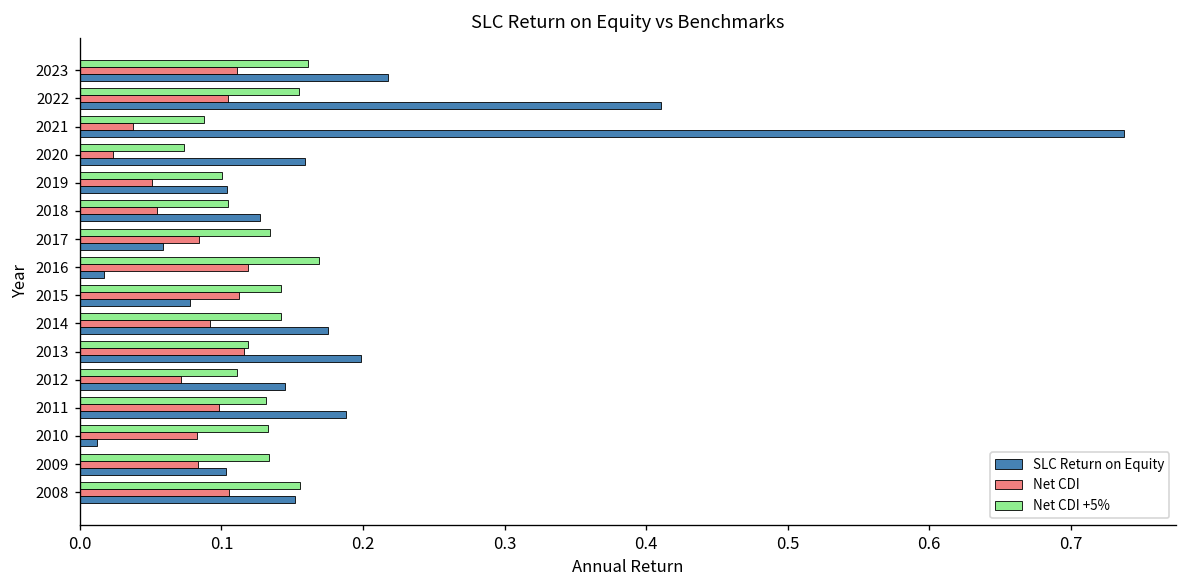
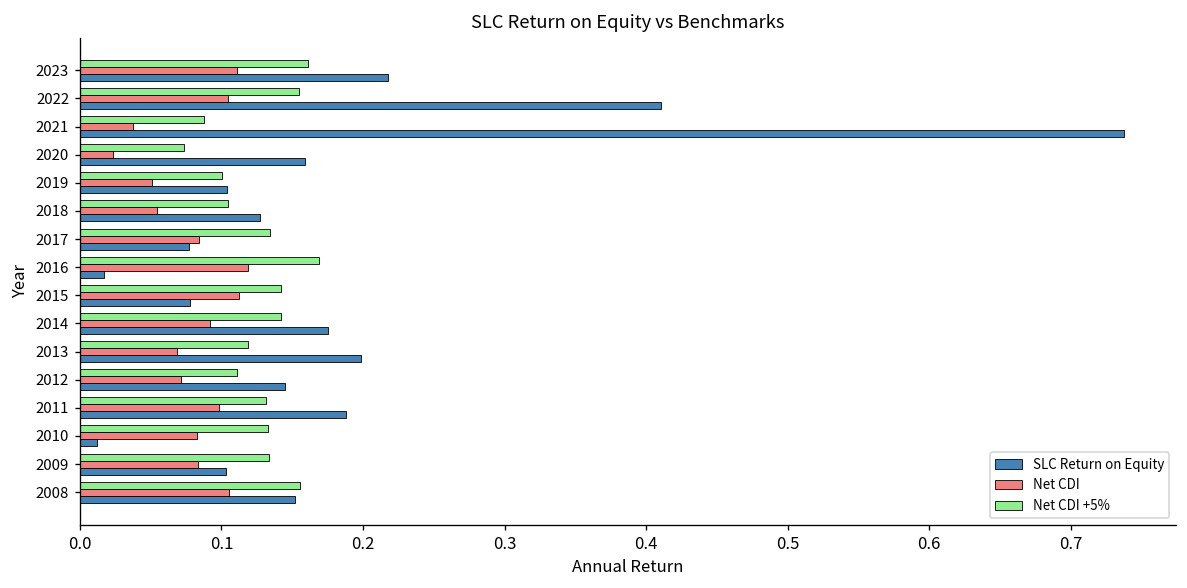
  {
    "SLC Return on Equity": {
      "2023": 0.218,
      "2022": 0.410,
      "2021": 0.737,
      "2020": 0.159,
      "2019": 0.104,
      "2018": 0.127,
-     "2017": 0.059,
+     "2017": 0.077,
      "2016": 0.017,
      "2015": 0.078,
      "2014": 0.175,
      "2013": 0.199,
      "2012": 0.145,
      "2011": 0.188,
      "2010": 0.012,
      "2009": 0.103,
      "2008": 0.152
    },
    "Net CDI": {
      "2023": 0.111,
      "2022": 0.105,
      "2021": 0.038,
      "2020": 0.023,
      "2019": 0.051,
      "2018": 0.055,
      "2017": 0.084,
      "2016": 0.119,
      "2015": 0.113,
      "2014": 0.092,
-     "2013": 0.116,
+     "2013": 0.069,
      "2012": 0.071,
      "2011": 0.099,
      "2010": 0.083,
      "2009": 0.083,
      "2008": 0.105
    },
    "Net CDI +5%": {
      "2023": 0.161,
      "2022": 0.155,
      "2021": 0.088,
      "2020": 0.073,
      "2019": 0.101,
      "2018": 0.105,
      "2017": 0.134,
      "2016": 0.169,
      "2015": 0.142,
      "2014": 0.142,
      "2013": 0.119,
      "2012": 0.111,
      "2011": 0.131,
      "2010": 0.133,
      "2009": 0.133,
      "2008": 0.155
    }
  }
